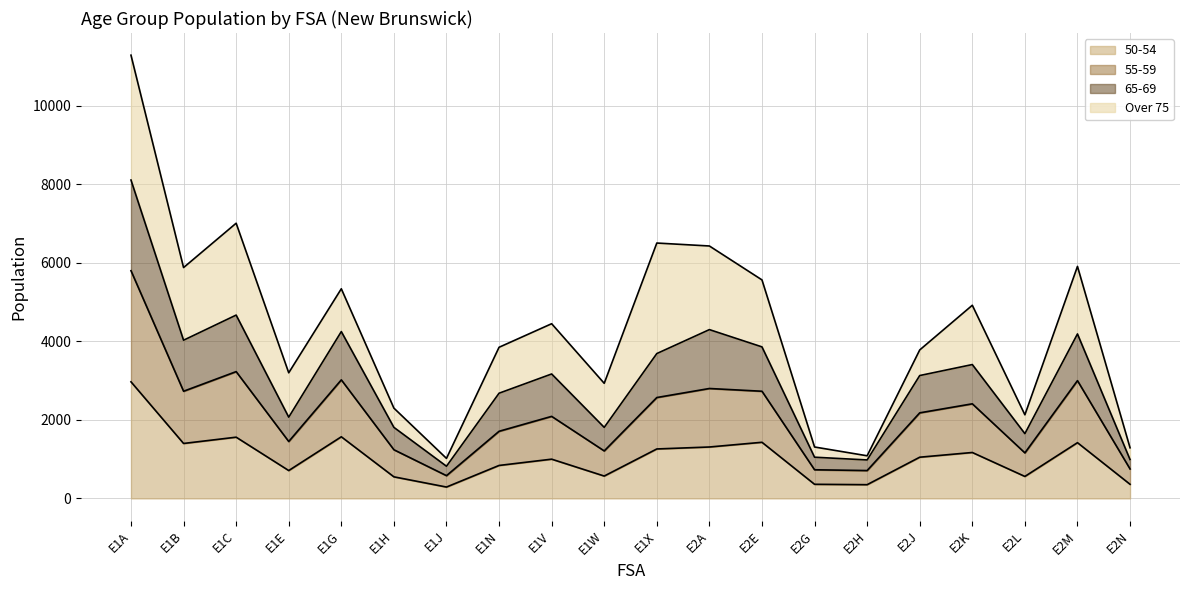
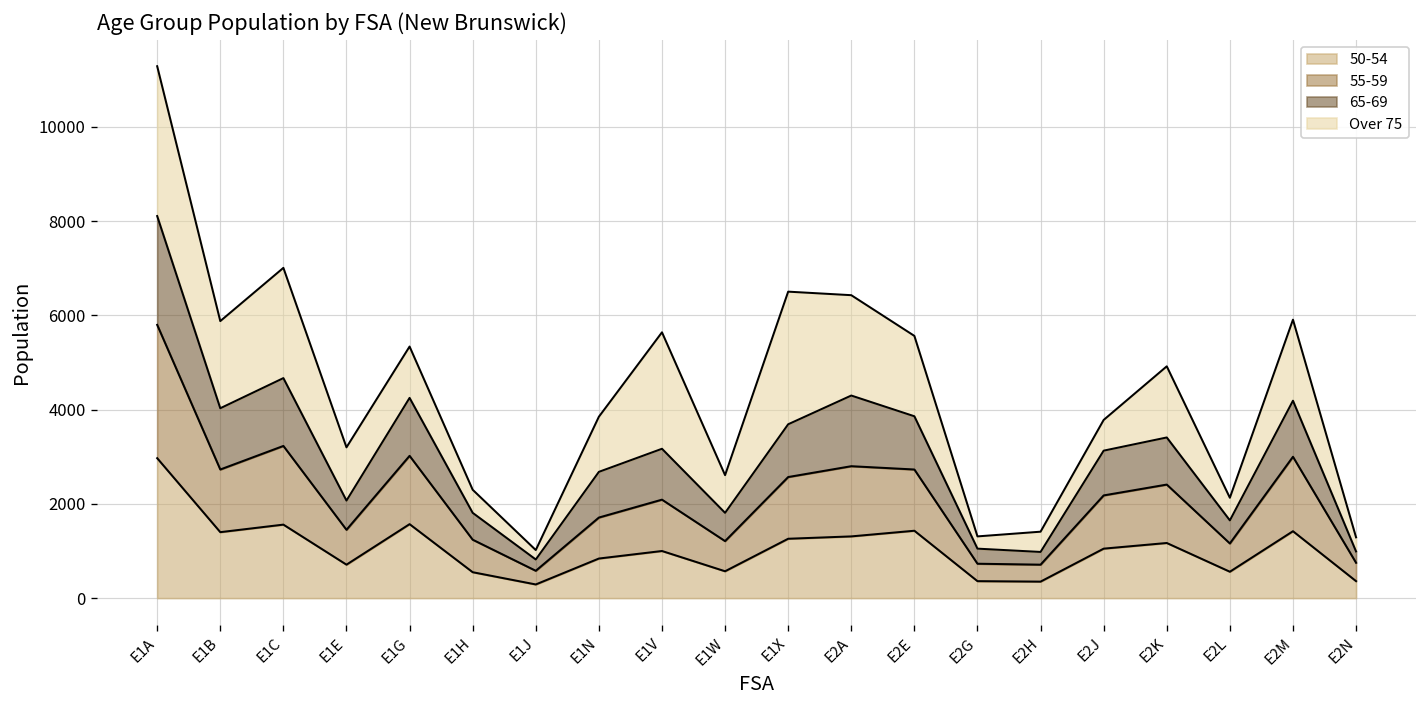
  {
    "50-54": {
      "E1A": 3000,
      "E1B": 1400,
      "E1C": 1600,
      "E1E": 700,
      "E1G": 1600,
      "E1H": 600,
      "E1J": 300,
      "E1N": 800,
      "E1V": 1000,
      "E1W": 600,
      "E1X": 1300,
      "E2A": 1300,
      "E2E": 1400,
      "E2G": 400,
      "E2H": 400,
      "E2J": 1100,
      "E2K": 1200,
      "E2L": 600,
      "E2M": 1400,
      "E2N": 400
    },
    "Over 75": {
      "E1A": 3200,
      "E1B": 1900,
      "E1C": 2300,
      "E1E": 1100,
      "E1G": 1100,
      "E1H": 500,
      "E1J": 200,
      "E1N": 1200,
-     "E1V": 1300,
-     "E1W": 1100,
+     "E1V": 2500,
+     "E1W": 800,
      "E1X": 2800,
      "E2A": 2100,
      "E2E": 1700,
      "E2G": 300,
-     "E2H": 100,
+     "E2H": 400,
      "E2J": 700,
      "E2K": 1500,
      "E2L": 500,
      "E2M": 1700,
      "E2N": 300
    }
  }
